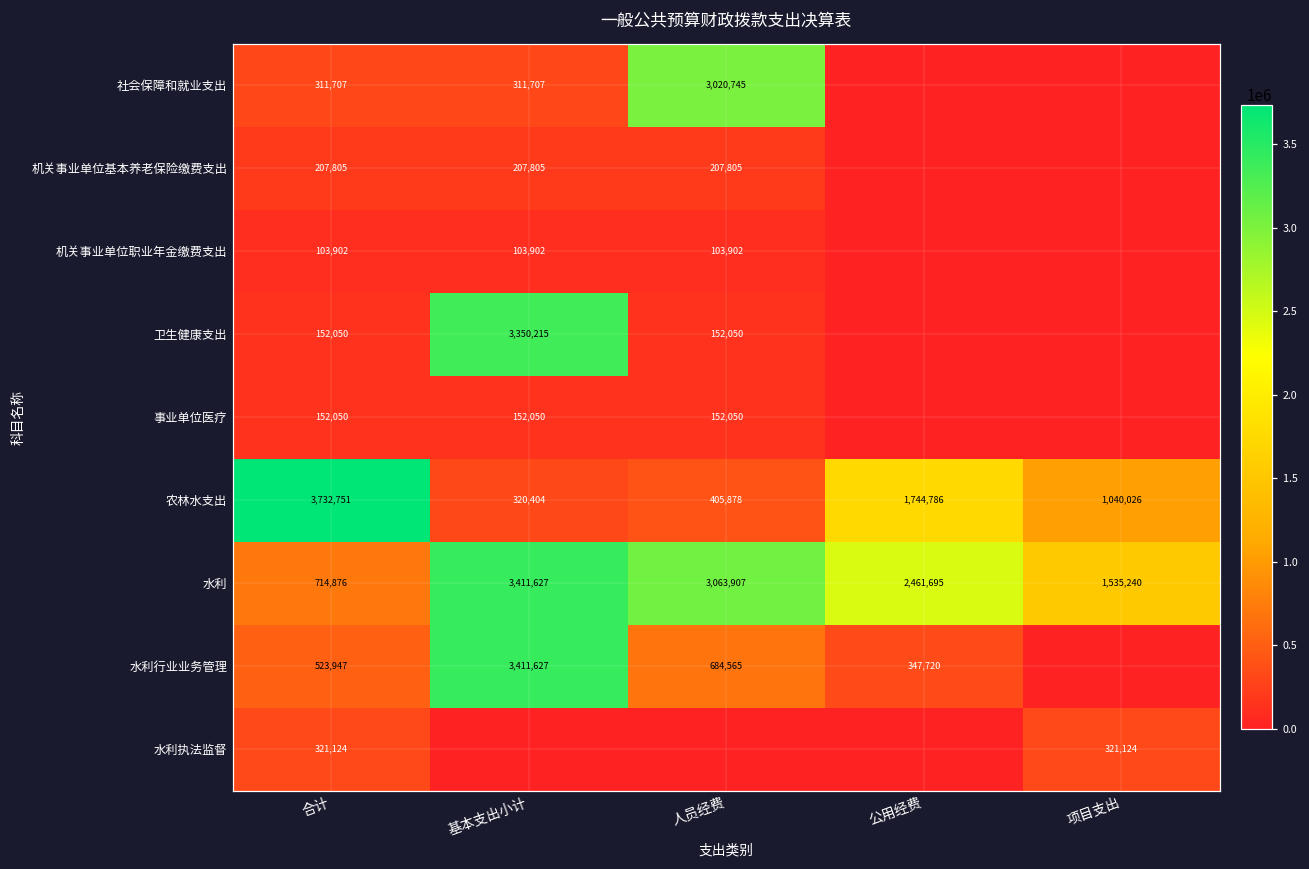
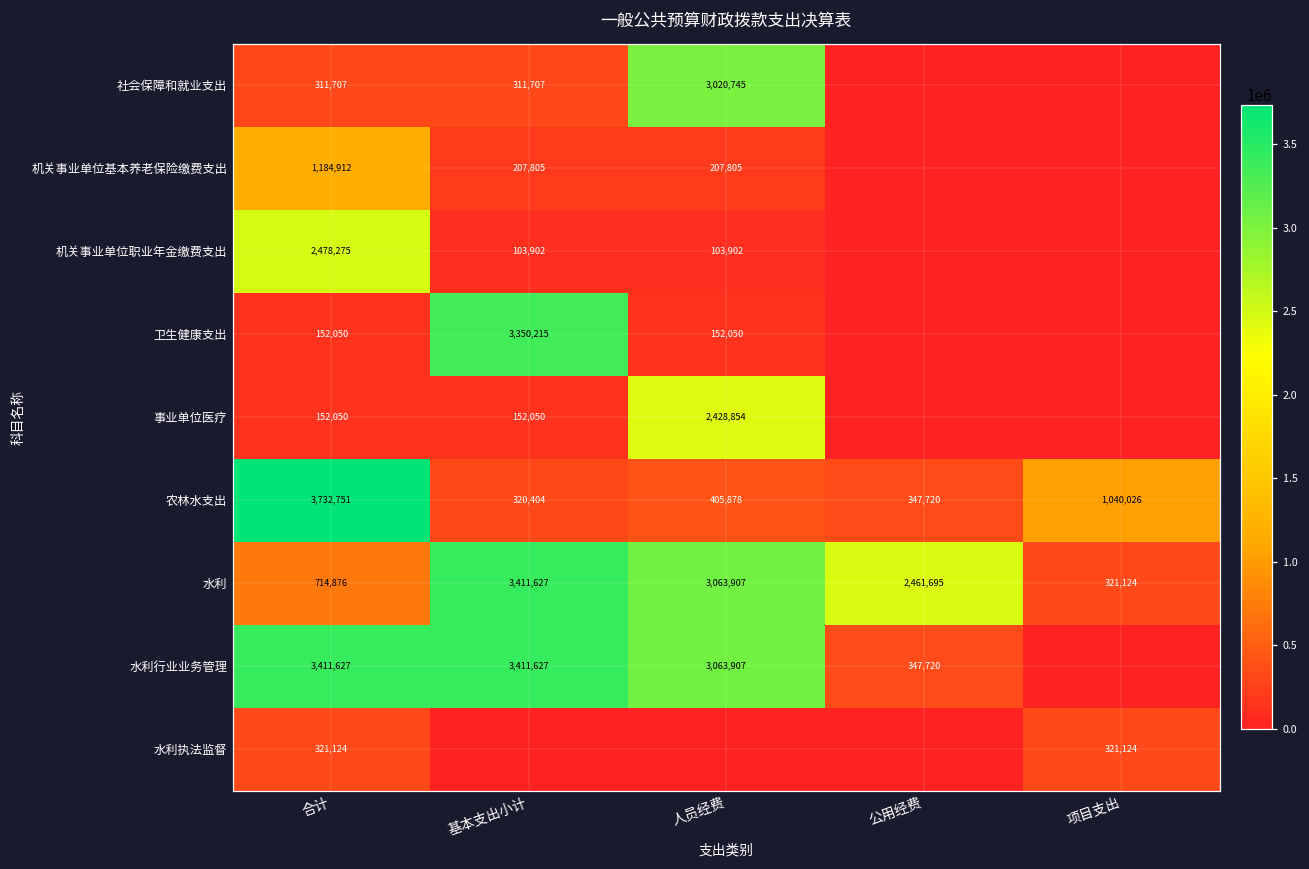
  {
    "社会保障和就业支出": {
      "合计": "311,707",
      "基本支出小计": "311,707",
      "人员经费": "3,020,745"
    },
    "机关事业单位基本养老保险缴费支出": {
-     "合计": "207,805",
+     "合计": "1,184,912",
      "基本支出小计": "207,805",
      "人员经费": "207,805"
    },
    "机关事业单位职业年金缴费支出": {
-     "合计": "103,902",
+     "合计": "2,478,275",
      "基本支出小计": "103,902",
      "人员经费": "103,902"
    },
    "卫生健康支出": {
      "合计": "152,050",
      "基本支出小计": "3,350,215",
      "人员经费": "152,050"
    },
    "事业单位医疗": {
      "合计": "152,050",
      "基本支出小计": "152,050",
-     "人员经费": "152,050"
+     "人员经费": "2,428,854"
    },
    "农林水支出": {
      "合计": "3,732,751",
      "基本支出小计": "320,404",
      "人员经费": "405,878",
-     "公用经费": "1,744,786",
+     "公用经费": "347,720",
      "项目支出": "1,040,026"
    },
    "水利": {
      "合计": "714,876",
      "基本支出小计": "3,411,627",
      "人员经费": "3,063,907",
      "公用经费": "2,461,695",
-     "项目支出": "1,535,240"
+     "项目支出": "321,124"
    },
    "水利行业业务管理": {
-     "合计": "523,947",
+     "合计": "3,411,627",
      "基本支出小计": "3,411,627",
-     "人员经费": "684,565",
+     "人员经费": "3,063,907",
      "公用经费": "347,720"
    },
    "水利执法监督": {
      "合计": "321,124",
      "项目支出": "321,124"
    }
  }
